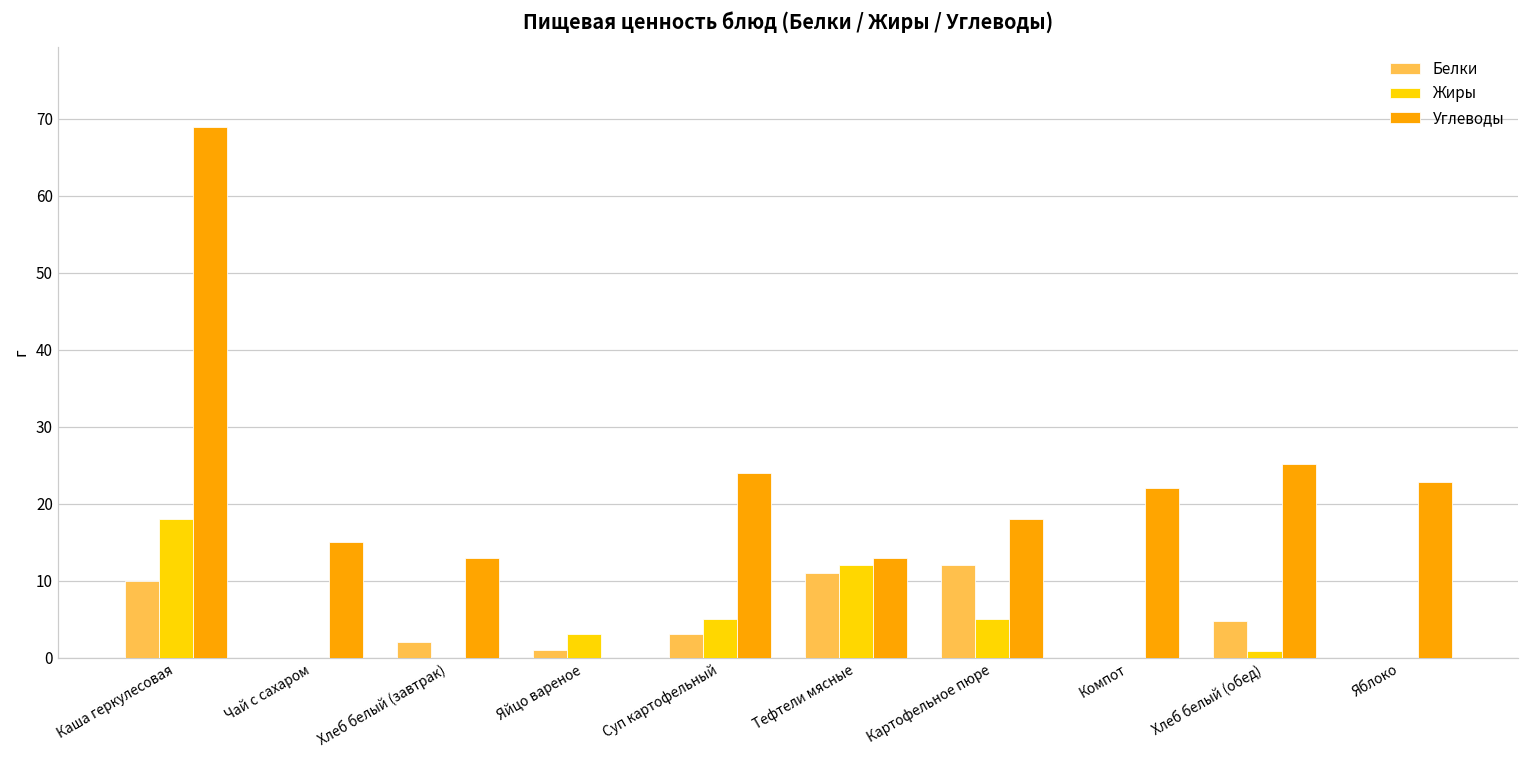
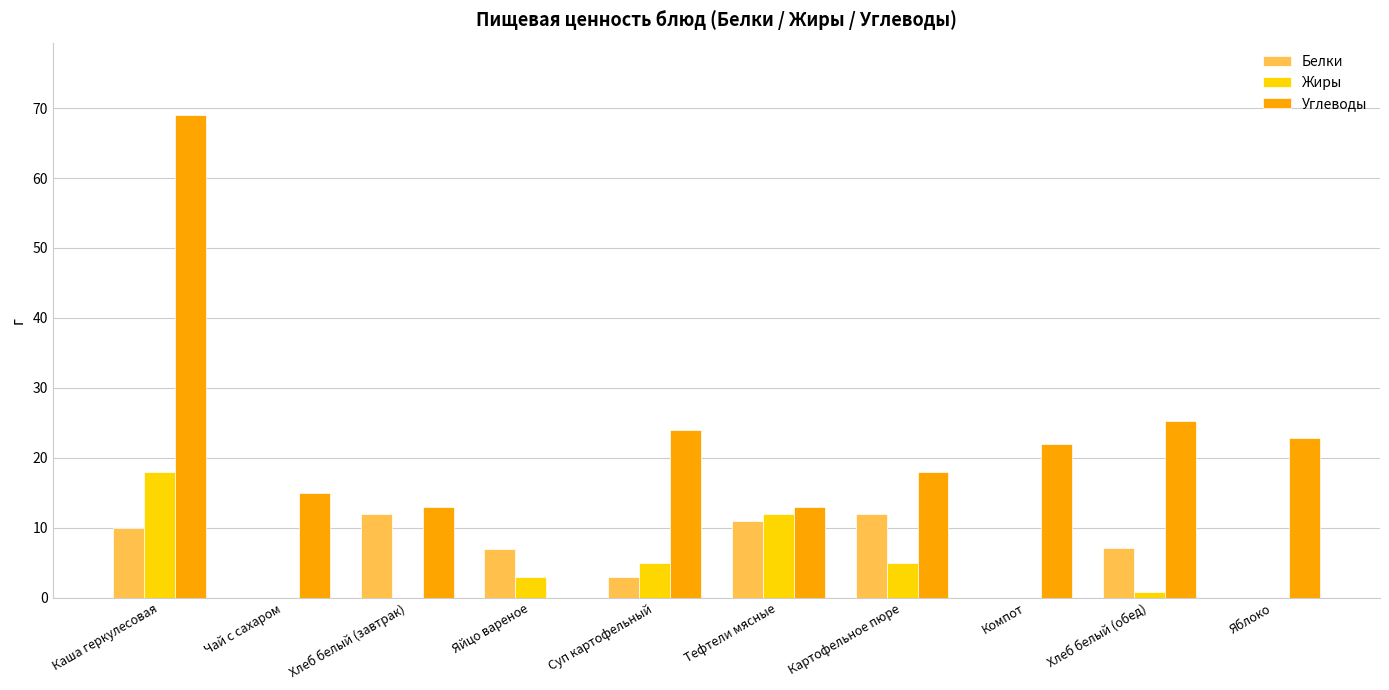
  {
    "Белки": {
      "Каша геркулесовая": 10,
      "Чай с сахаром": 0,
-     "Хлеб белый (завтрак)": 2,
-     "Яйцо вареное": 1,
+     "Хлеб белый (завтрак)": 12,
+     "Яйцо вареное": 7,
      "Суп картофельный": 3,
      "Тефтели мясные": 11,
      "Картофельное пюре": 12,
      "Компот": 0,
-     "Хлеб белый (обед)": 5,
+     "Хлеб белый (обед)": 7,
      "Яблоко": 0
    }
  }
